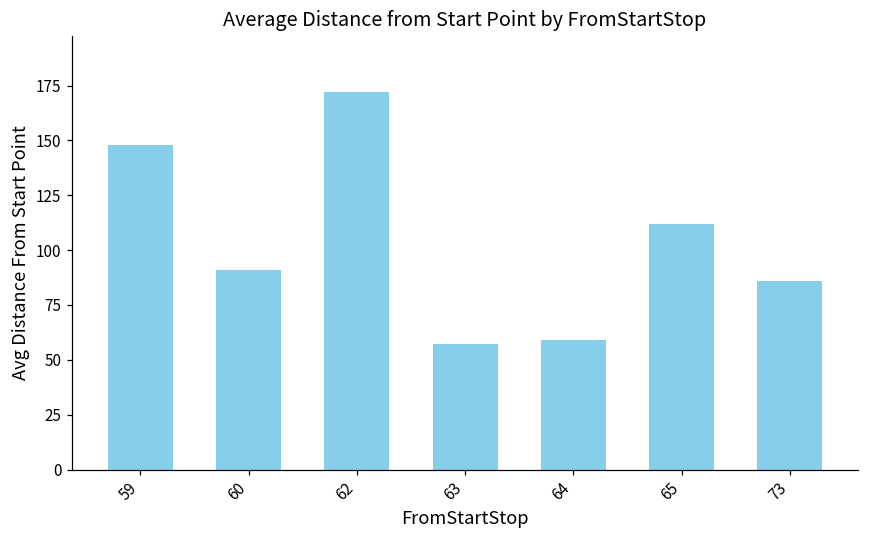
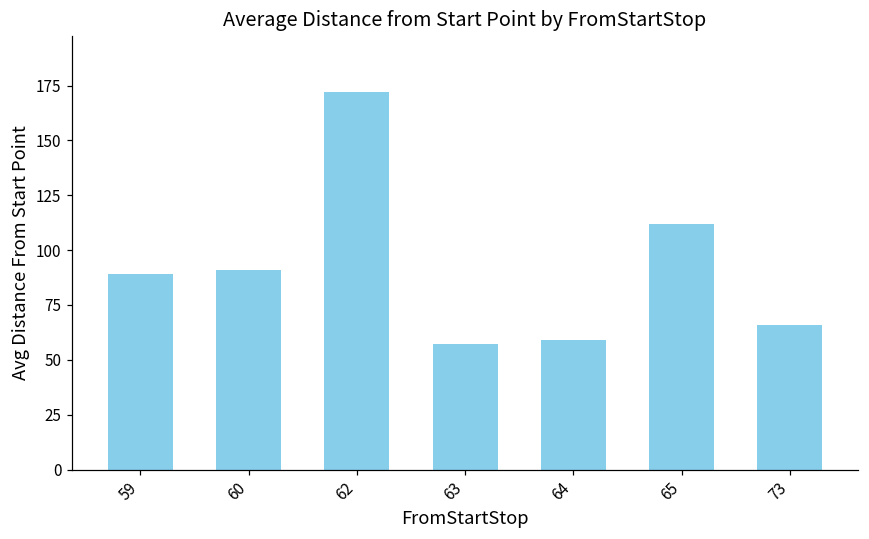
  {
-   "59": 148,
+   "59": 89,
    "60": 91,
    "62": 172,
    "63": 57,
    "64": 59,
    "65": 112,
-   "73": 86
+   "73": 66
  }
